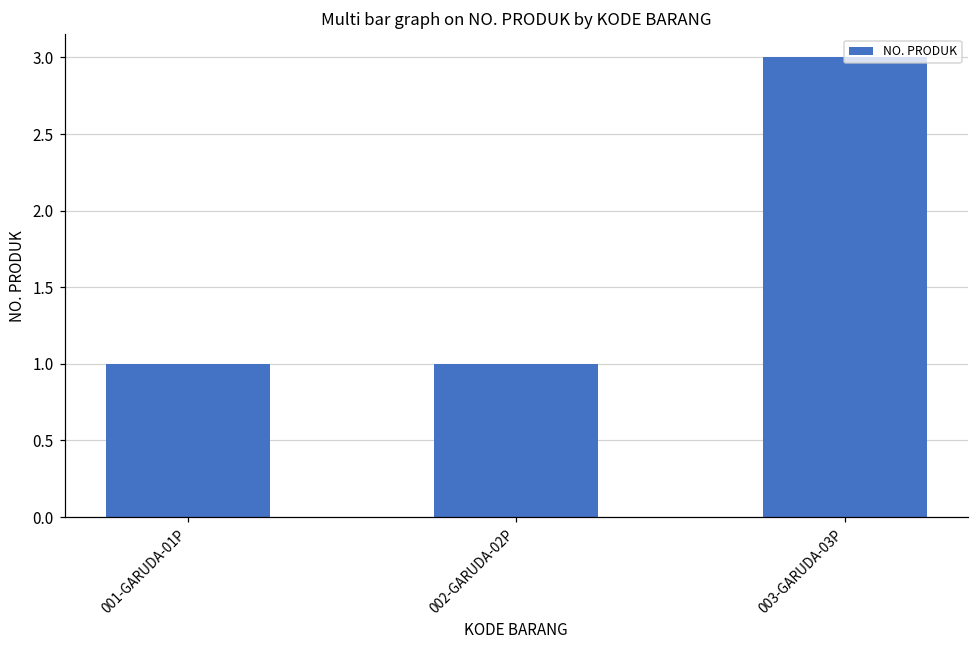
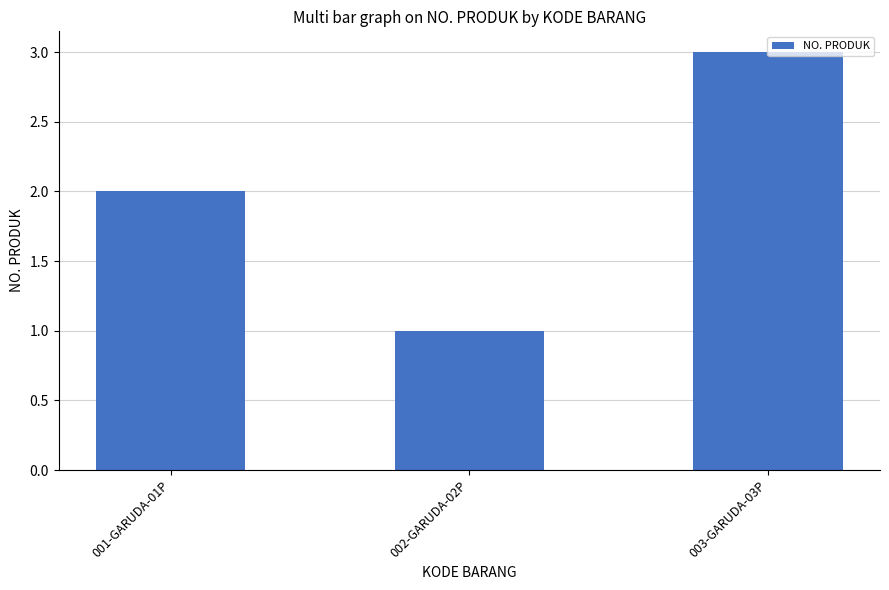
  {
-   "001-GARUDA-01P": 1,
+   "001-GARUDA-01P": 2,
    "002-GARUDA-02P": 1
  }
